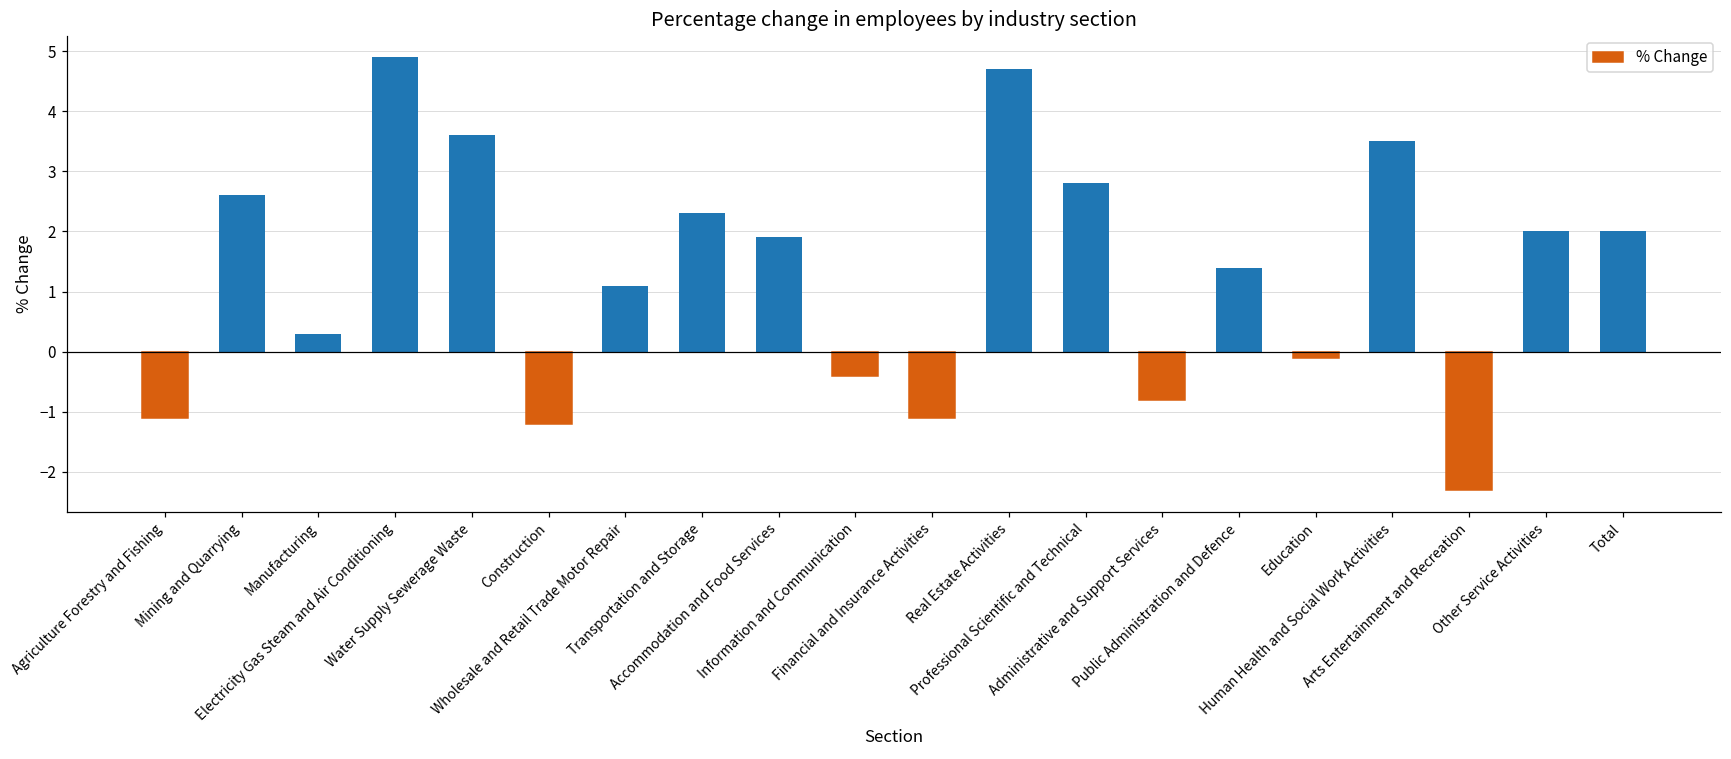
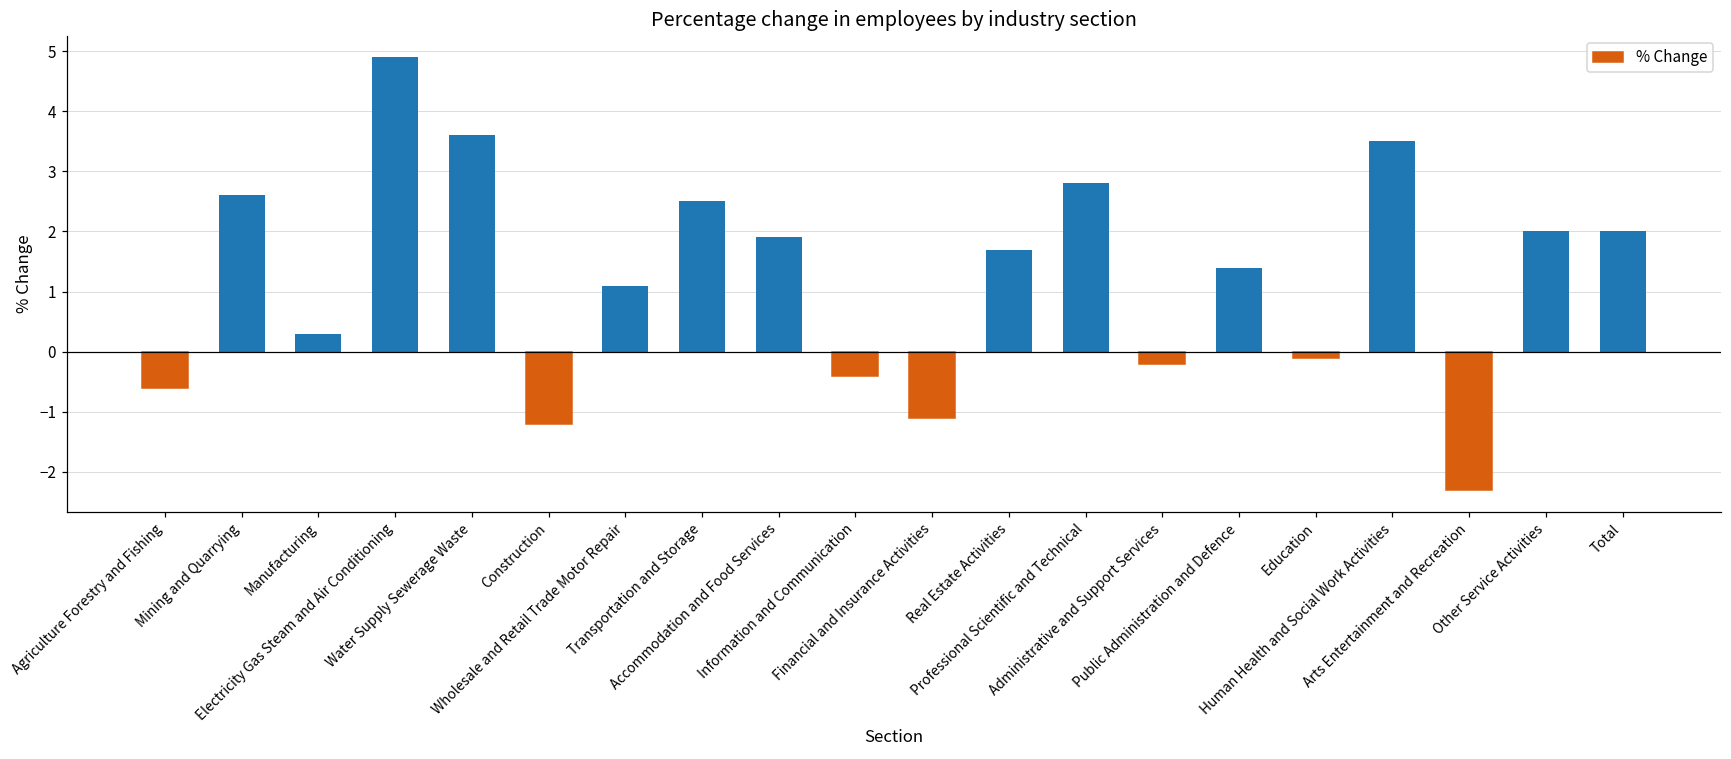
  {
-   "Agriculture Forestry and Fishing": -1.1,
+   "Agriculture Forestry and Fishing": -0.6,
    "Mining and Quarrying": 2.6,
    "Manufacturing": 0.3,
    "Electricity Gas Steam and Air Conditioning": 4.9,
    "Water Supply Sewerage Waste": 3.6,
    "Construction": -1.2,
    "Wholesale and Retail Trade Motor Repair": 1.1,
-   "Transportation and Storage": 2.3,
+   "Transportation and Storage": 2.5,
    "Accommodation and Food Services": 1.9,
    "Information and Communication": -0.4,
    "Financial and Insurance Activities": -1.1,
-   "Real Estate Activities": 4.7,
+   "Real Estate Activities": 1.7,
    "Professional Scientific and Technical": 2.8,
-   "Administrative and Support Services": -0.8,
+   "Administrative and Support Services": -0.2,
    "Public Administration and Defence": 1.4,
    "Education": -0.1,
    "Human Health and Social Work Activities": 3.5,
    "Arts Entertainment and Recreation": -2.3,
    "Other Service Activities": 2.0,
    "Total": 2.0
  }
